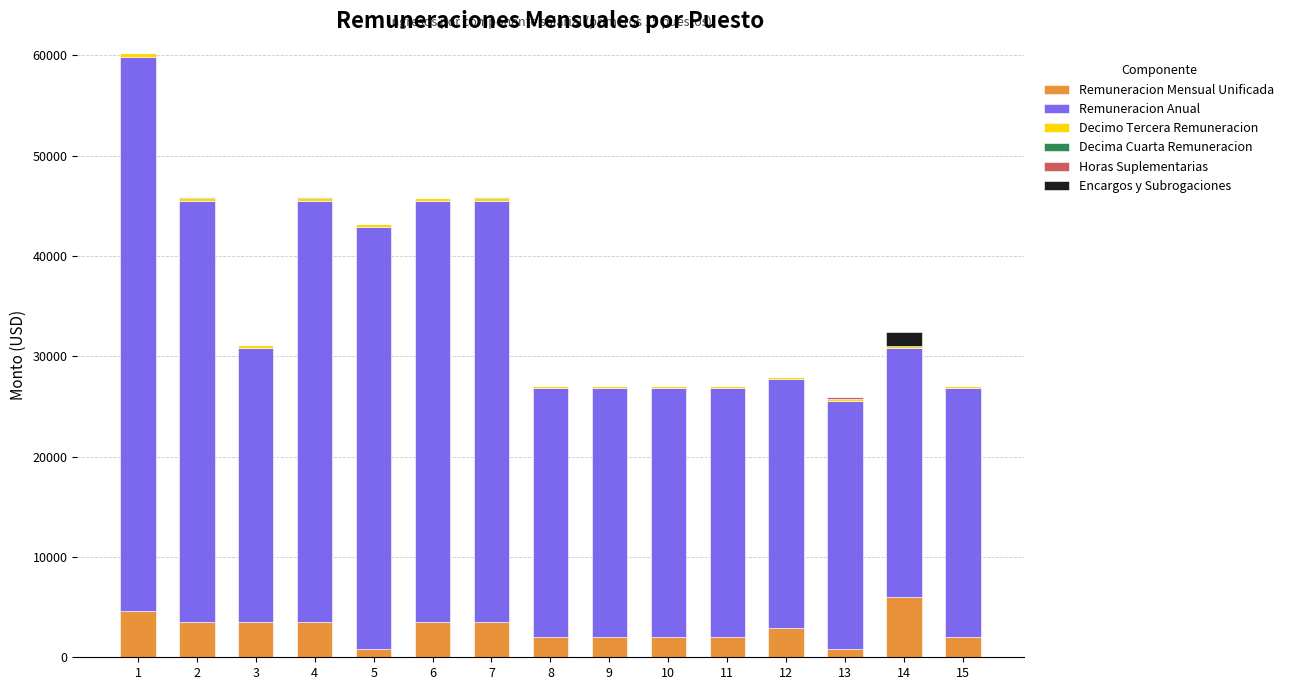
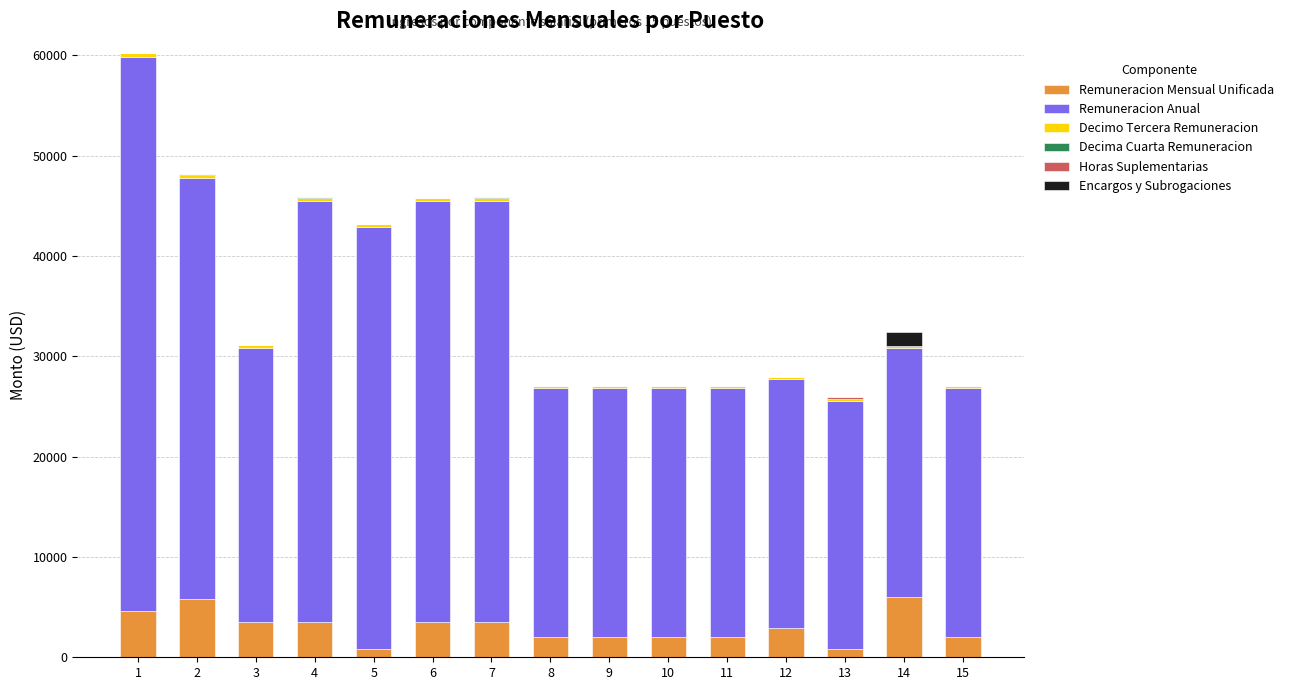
  {
    "Remuneracion Mensual Unificada": {
      "1": 4600,
-     "2": 3500,
+     "2": 5800,
      "3": 3500,
      "4": 3500,
      "5": 800,
      "6": 3500,
      "7": 3500,
      "8": 2100,
      "9": 2100,
      "10": 2100,
      "11": 2100,
      "12": 3000,
      "13": 800,
      "14": 6100,
      "15": 2100
    },
    "Remuneracion Anual": {
      "1": 55200,
      "2": 42000,
      "3": 27300,
      "4": 42000,
      "5": 42000,
      "6": 42000,
      "7": 42000,
      "8": 24800,
      "9": 24800,
      "10": 24800,
      "11": 24800,
      "12": 24800,
      "13": 24800,
      "14": 24800,
      "15": 24800
    },
    "Decimo Tercera Remuneracion": {
      "1": 400,
      "2": 300,
      "3": 300,
      "4": 300,
      "5": 300,
      "6": 300,
      "7": 300
    },
    "Horas Suplementarias": {
      "1": 0,
      "2": 0,
      "3": 0,
      "4": 0,
      "5": 0,
      "6": 0,
      "7": 0,
      "8": 0,
      "9": 0,
      "10": 0,
      "11": 0,
      "12": 0,
      "14": 0,
      "15": 0
    },
    "Encargos y Subrogaciones": {
      "1": 0,
      "2": 0,
      "3": 0,
      "4": 0,
      "5": 0,
      "6": 0,
      "7": 0,
      "8": 0,
      "9": 0,
      "10": 0,
      "11": 0,
      "12": 0,
      "13": 0,
      "14": 1400,
      "15": 0
    }
  }
